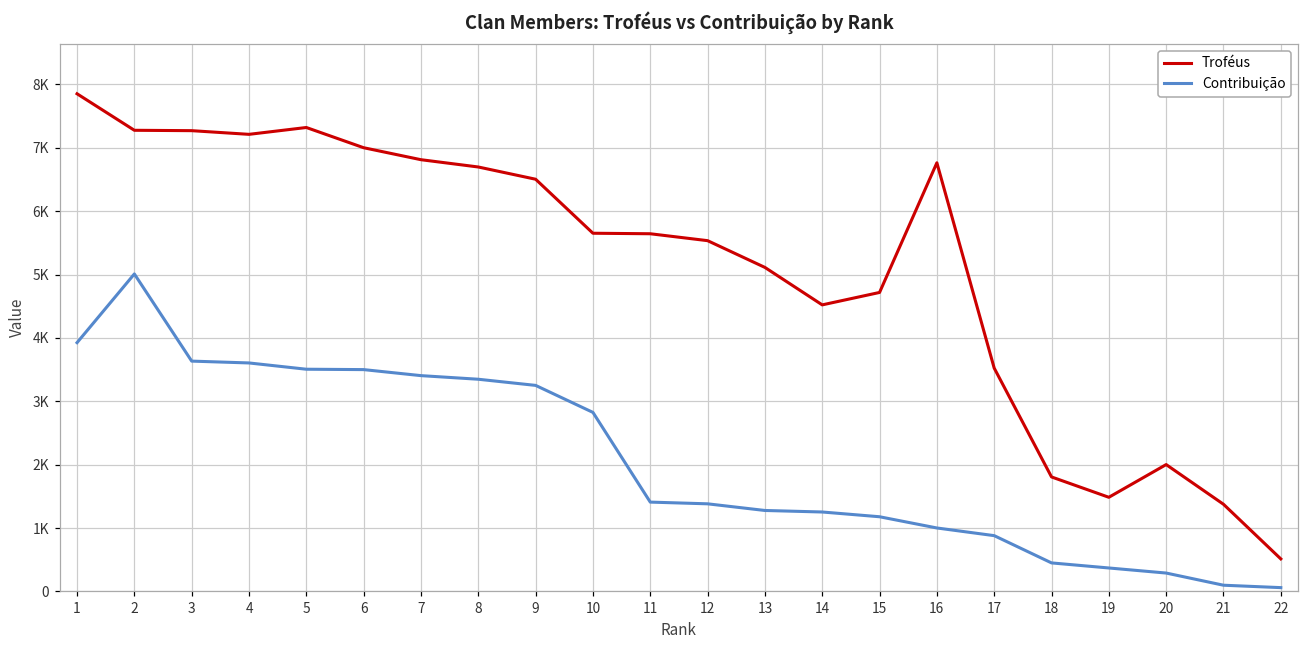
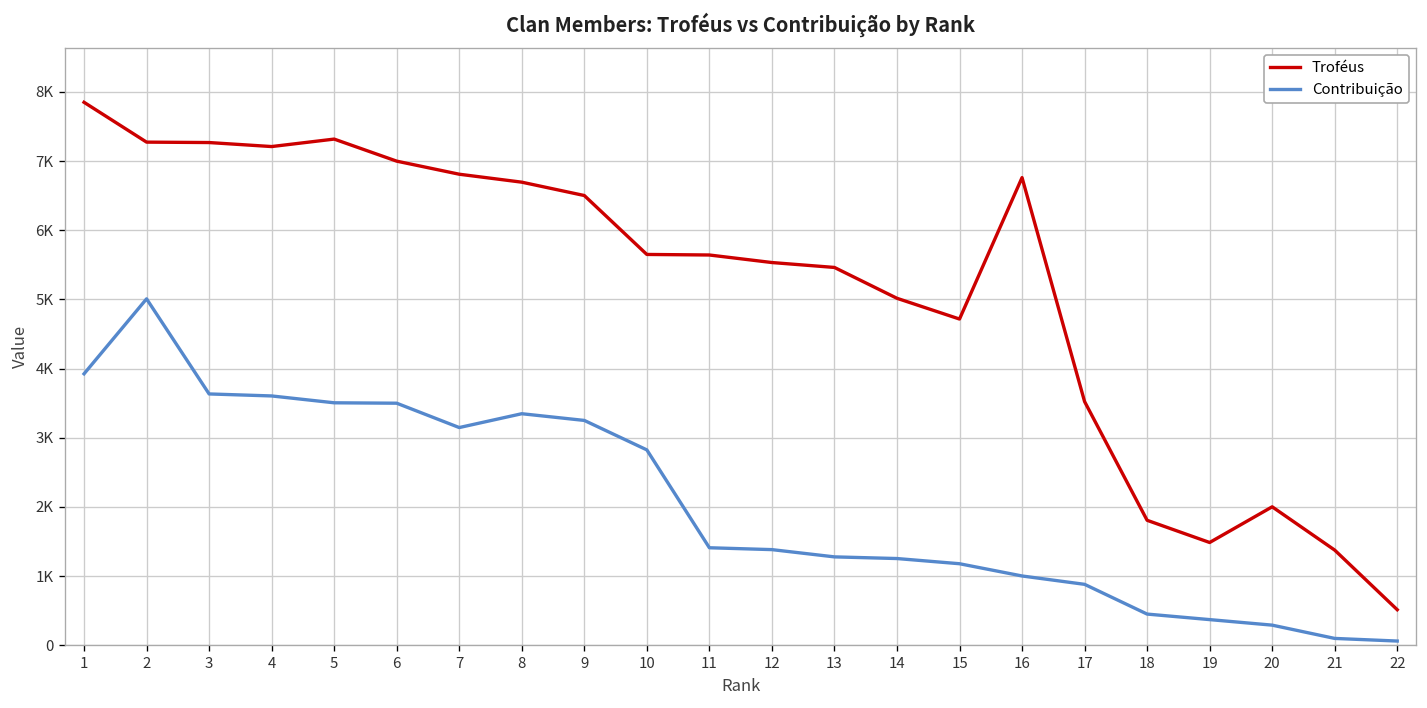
  {
    "Troféus": {
      "1": 7900,
      "2": 7300,
      "3": 7300,
      "4": 7200,
      "5": 7300,
      "6": 7000,
      "7": 6800,
      "8": 6700,
      "9": 6500,
      "10": 5700,
      "11": 5600,
      "12": 5500,
-     "13": 5100,
-     "14": 4500,
+     "13": 5500,
+     "14": 5000,
      "15": 4700,
      "16": 6800,
      "17": 3500,
      "18": 1800,
      "19": 1500,
      "20": 2000,
      "21": 1400,
      "22": 500
    },
    "Contribuição": {
      "1": 3900,
      "2": 5000,
      "3": 3600,
      "4": 3600,
      "5": 3500,
      "6": 3500,
-     "7": 3400,
+     "7": 3100,
      "8": 3300,
      "9": 3300,
      "10": 2800,
      "11": 1400,
      "12": 1400,
      "13": 1300,
      "14": 1300,
      "15": 1200,
      "16": 1000,
      "17": 900,
      "18": 500,
      "19": 400,
      "20": 300,
      "21": 100,
      "22": 100
    }
  }
